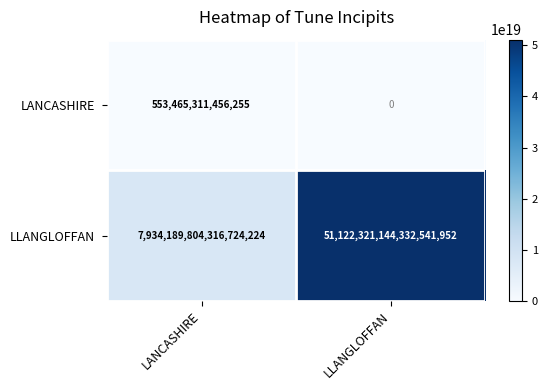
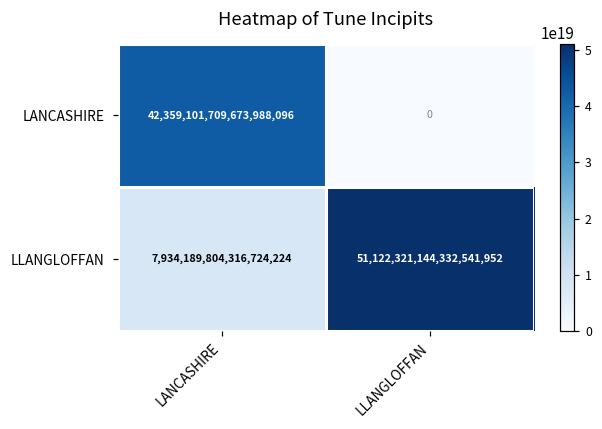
  {
    "LANCASHIRE": {
-     "LANCASHIRE": "553,465,311,456,255",
+     "LANCASHIRE": "42,359,101,709,673,988,096",
      "LLANGLOFFAN": "0"
    },
    "LLANGLOFFAN": {
      "LANCASHIRE": "7,934,189,804,316,724,224",
      "LLANGLOFFAN": "51,122,321,144,332,541,952"
    }
  }
